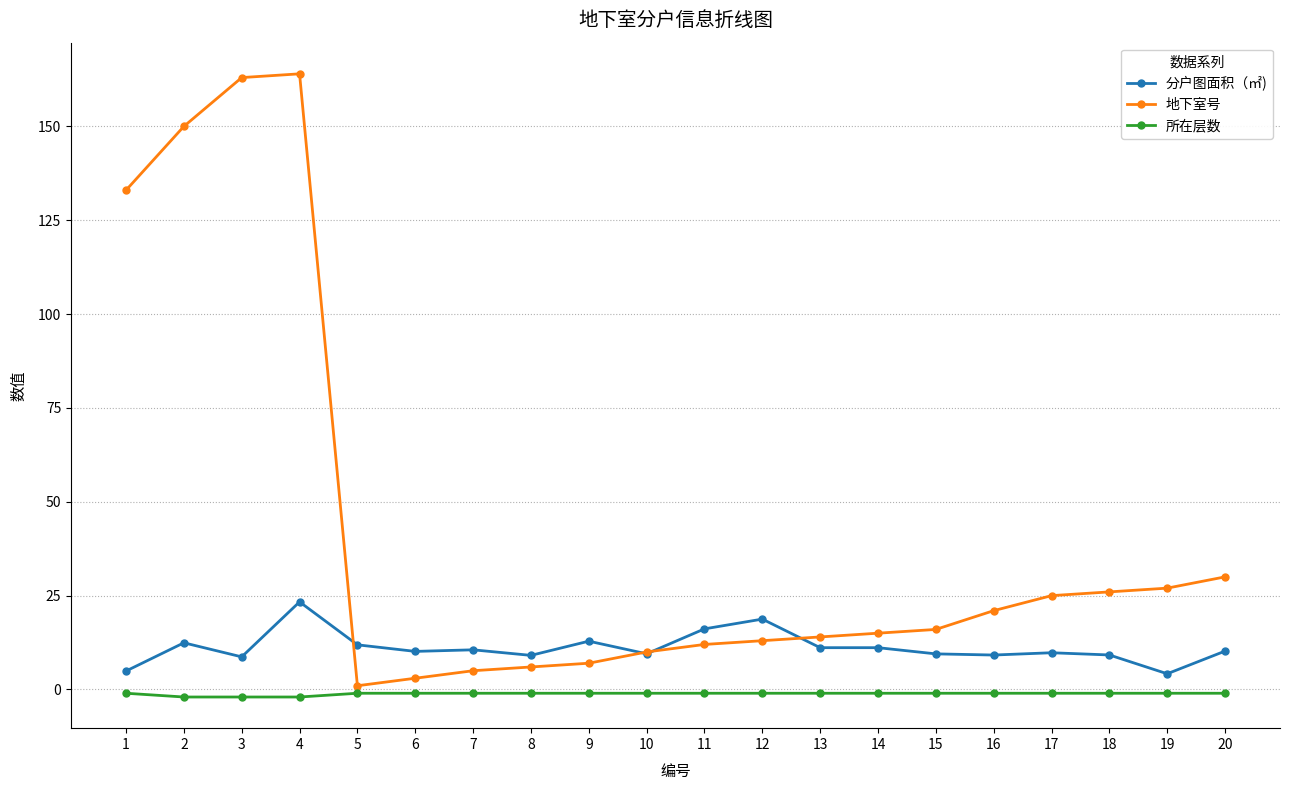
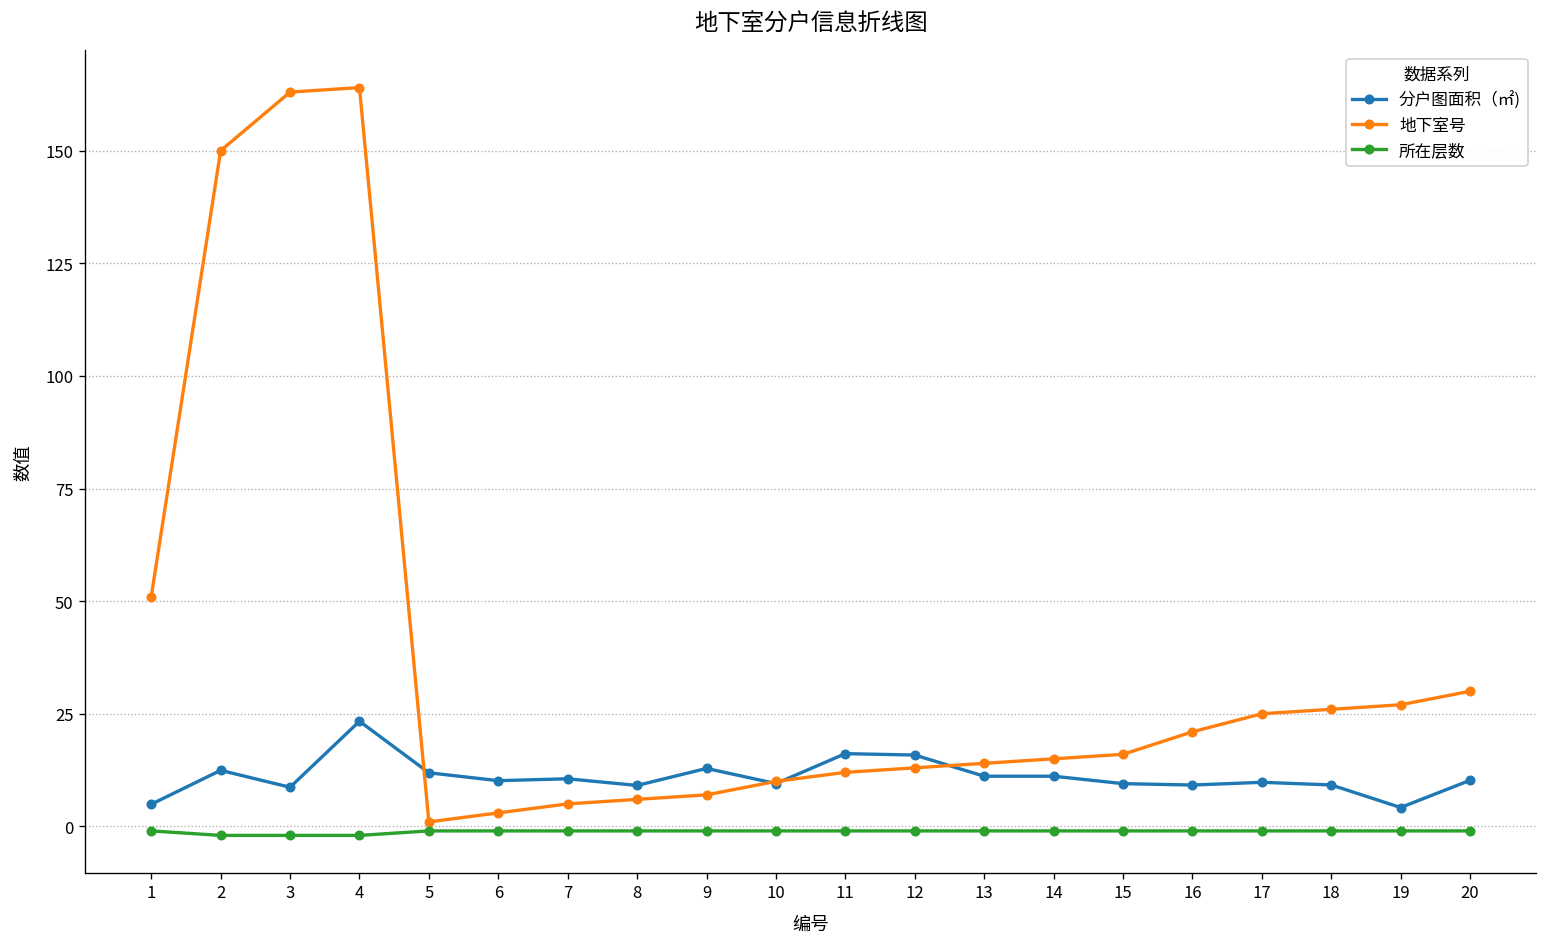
  {
    "分户图面积（㎡)": {
      "1": 5,
      "2": 12,
      "3": 9,
      "4": 23,
      "5": 12,
      "6": 10,
      "7": 11,
      "8": 9,
      "9": 13,
      "11": 16,
-     "12": 19,
+     "12": 16,
      "13": 11,
      "14": 11,
      "15": 9,
      "16": 9,
      "17": 10,
      "18": 9,
      "19": 4,
      "20": 10
    },
    "地下室号": {
-     "1": 133,
+     "1": 51,
      "2": 150,
      "3": 163,
      "4": 164,
      "5": 1,
      "6": 3,
      "7": 5,
      "8": 6,
      "9": 7,
      "11": 12,
      "12": 13,
      "13": 14,
      "14": 15,
      "15": 16,
      "16": 21,
      "17": 25,
      "18": 26,
      "19": 27,
      "20": 30
    },
    "所在层数": {
      "1": -1,
      "2": -2,
      "3": -2,
      "4": -2,
      "5": -1,
      "6": -1,
      "7": -1,
      "8": -1,
      "9": -1,
      "10": -1,
      "11": -1,
      "12": -1,
      "13": -1,
      "14": -1,
      "15": -1,
      "16": -1,
      "17": -1,
      "18": -1,
      "19": -1,
      "20": -1
    }
  }
